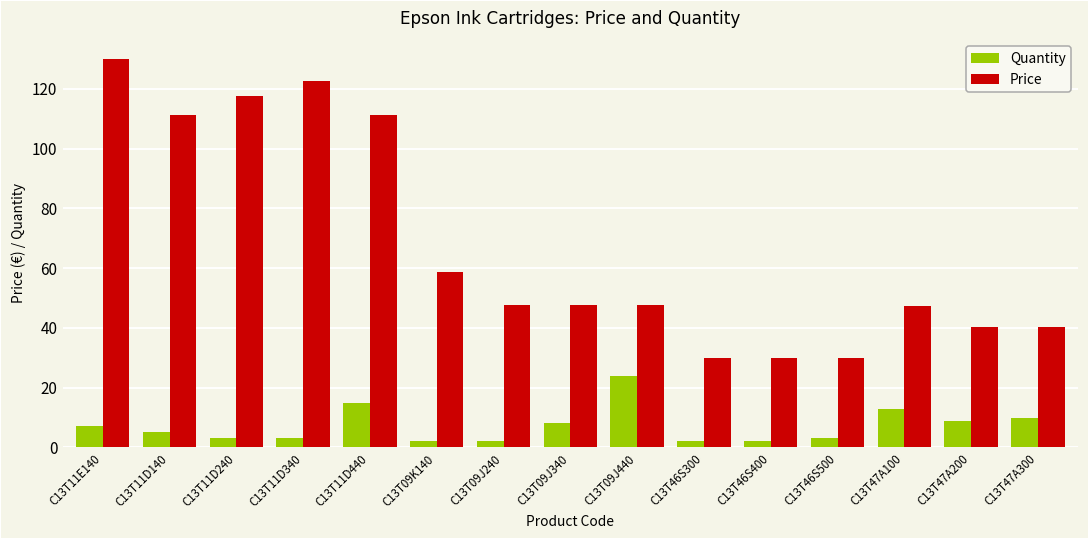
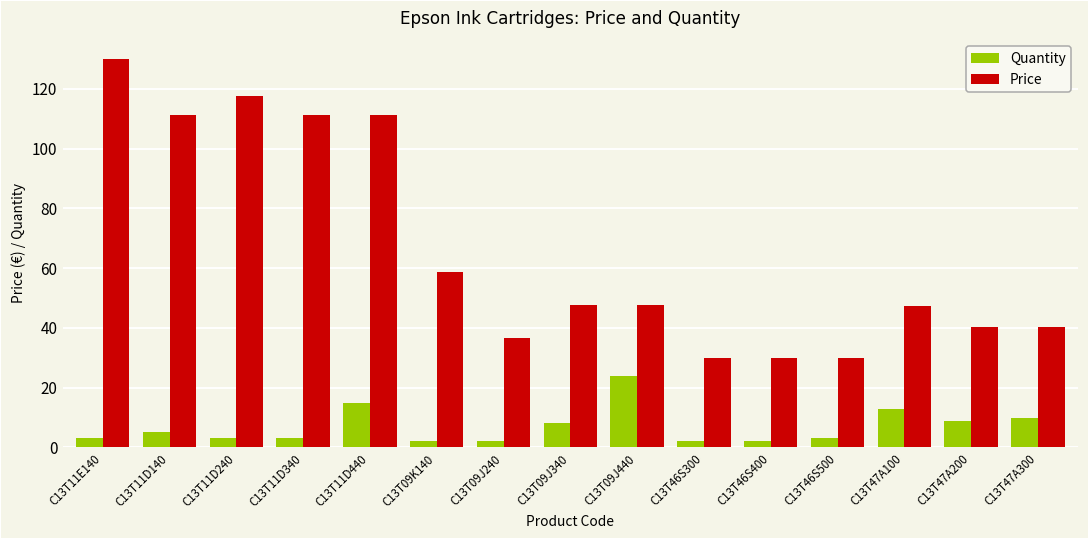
  {
    "Quantity": {
-     "C13T11E140": 7,
+     "C13T11E140": 3,
      "C13T11D140": 5,
      "C13T11D240": 3,
      "C13T11D340": 3,
      "C13T11D440": 15,
      "C13T09K140": 2,
      "C13T09J240": 2,
      "C13T09J340": 8,
      "C13T09J440": 24,
      "C13T46S300": 2,
      "C13T46S400": 2,
      "C13T46S500": 3,
      "C13T47A100": 13,
      "C13T47A200": 9,
      "C13T47A300": 10
    },
    "Price": {
      "C13T11E140": 130,
      "C13T11D140": 111,
      "C13T11D240": 118,
-     "C13T11D340": 122,
+     "C13T11D340": 111,
      "C13T11D440": 111,
      "C13T09K140": 59,
-     "C13T09J240": 48,
+     "C13T09J240": 37,
      "C13T09J340": 48,
      "C13T09J440": 48,
      "C13T46S300": 30,
      "C13T46S400": 30,
      "C13T46S500": 30,
      "C13T47A100": 47,
      "C13T47A200": 40,
      "C13T47A300": 40
    }
  }
